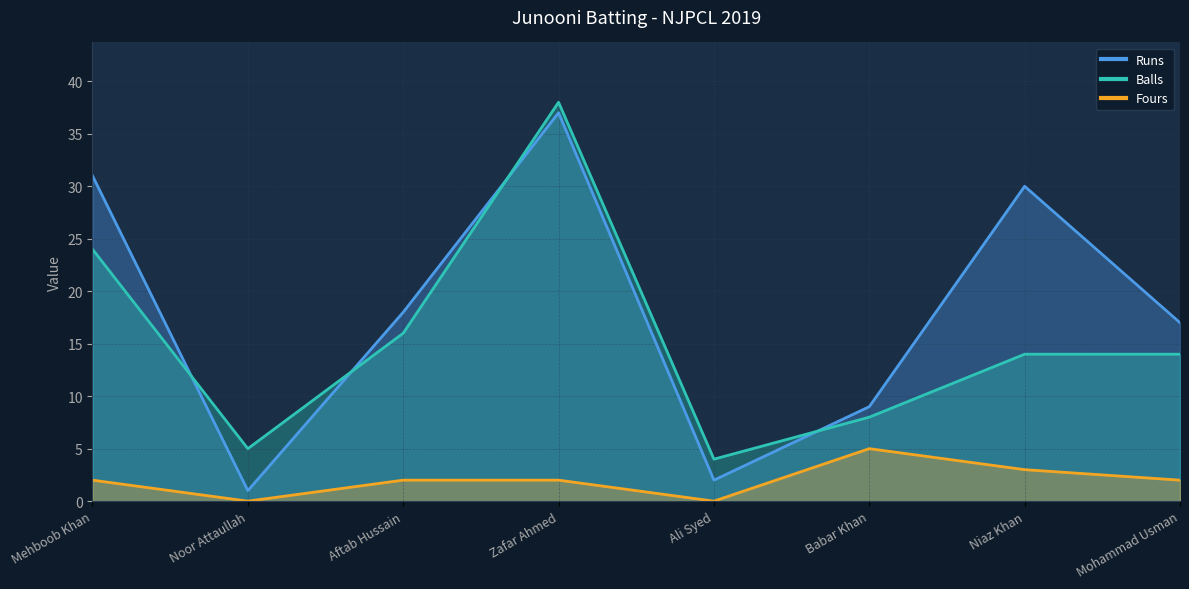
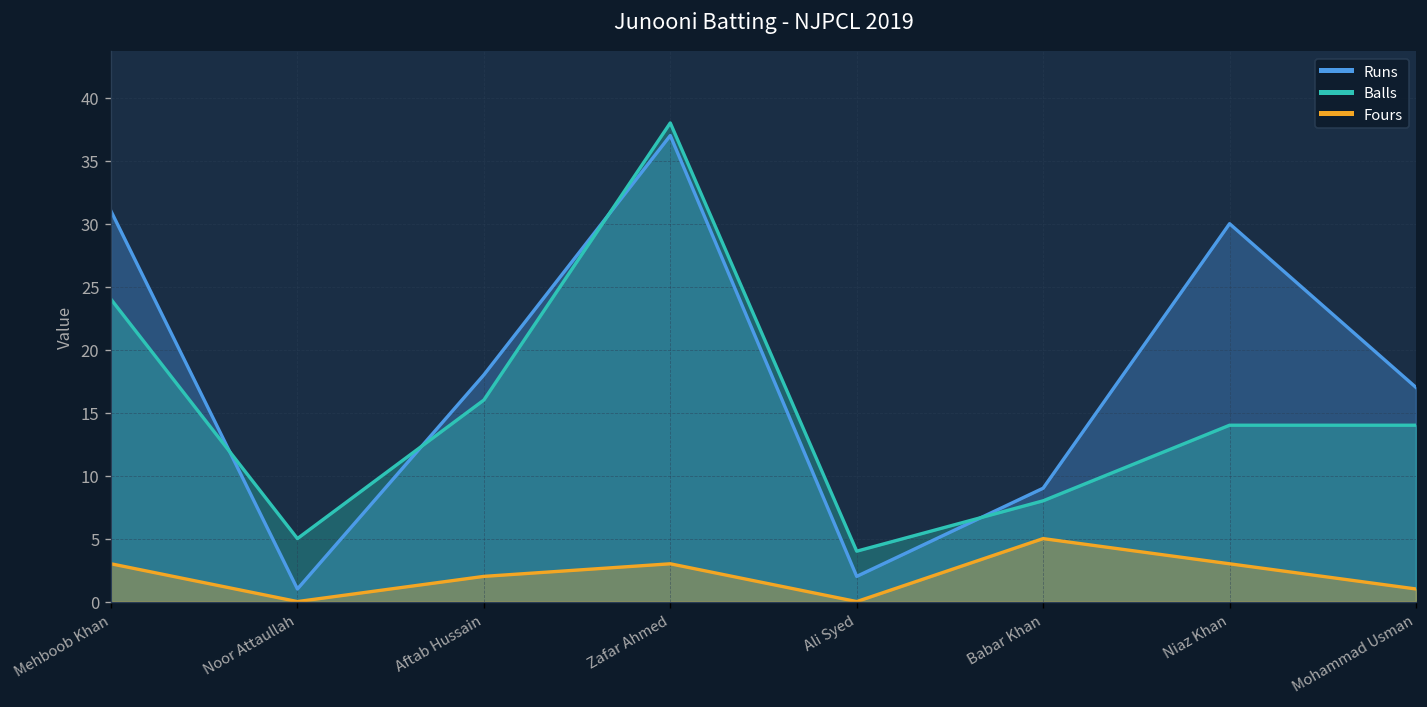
  {
    "Fours": {
-     "Mehboob Khan": 2,
+     "Mehboob Khan": 3,
      "Noor Attaullah": 0,
      "Aftab Hussain": 2,
-     "Zafar Ahmed": 2,
+     "Zafar Ahmed": 3,
      "Ali Syed": 0,
      "Babar Khan": 5,
      "Niaz Khan": 3,
-     "Mohammad Usman": 2
+     "Mohammad Usman": 1
    }
  }
